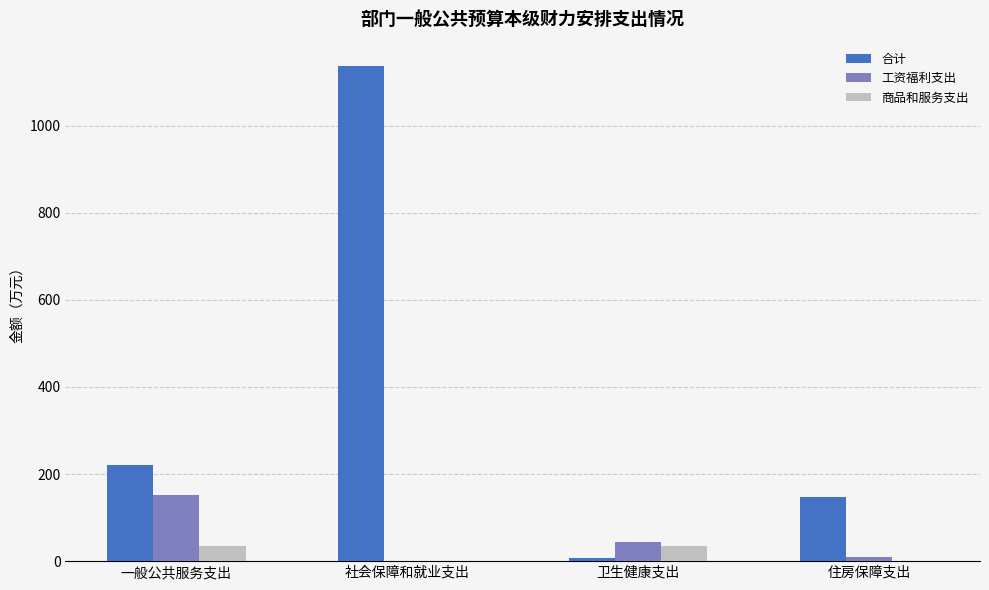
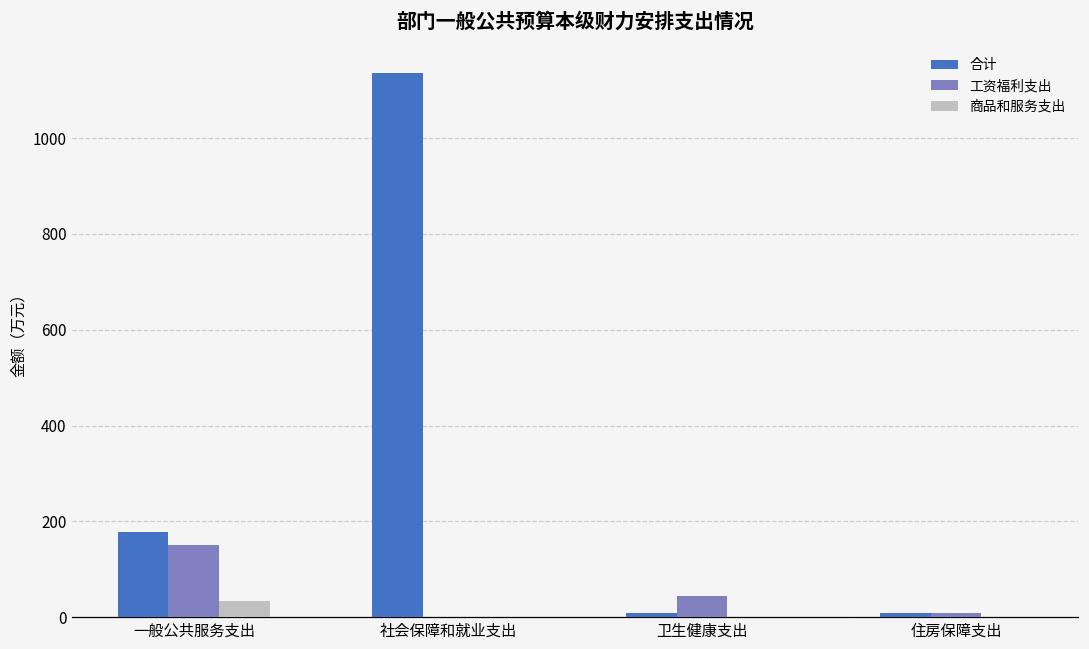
  {
    "合计": {
-     "一般公共服务支出": 220,
+     "一般公共服务支出": 180,
      "社会保障和就业支出": 1140,
      "卫生健康支出": 10,
-     "住房保障支出": 150
+     "住房保障支出": 10
    },
    "工资福利支出": {
      "一般公共服务支出": 150,
      "社会保障和就业支出": 0,
      "卫生健康支出": 40,
      "住房保障支出": 10
    },
    "商品和服务支出": {
      "一般公共服务支出": 30,
      "社会保障和就业支出": 0,
-     "卫生健康支出": 40,
+     "卫生健康支出": 0,
      "住房保障支出": 0
    }
  }
